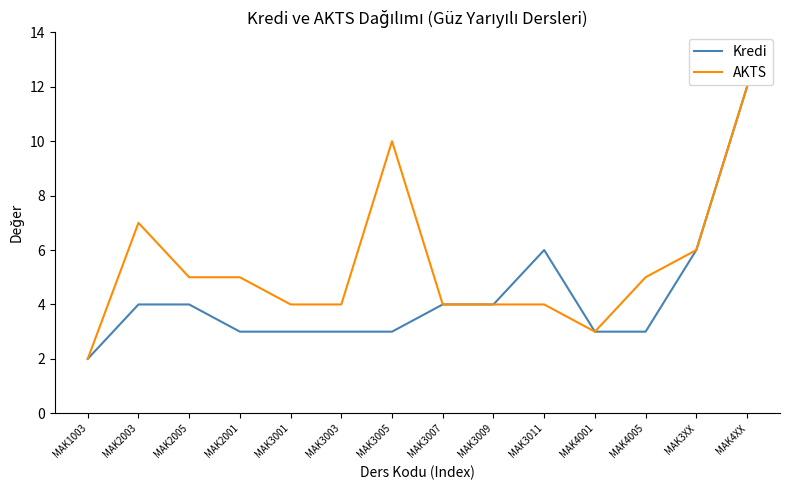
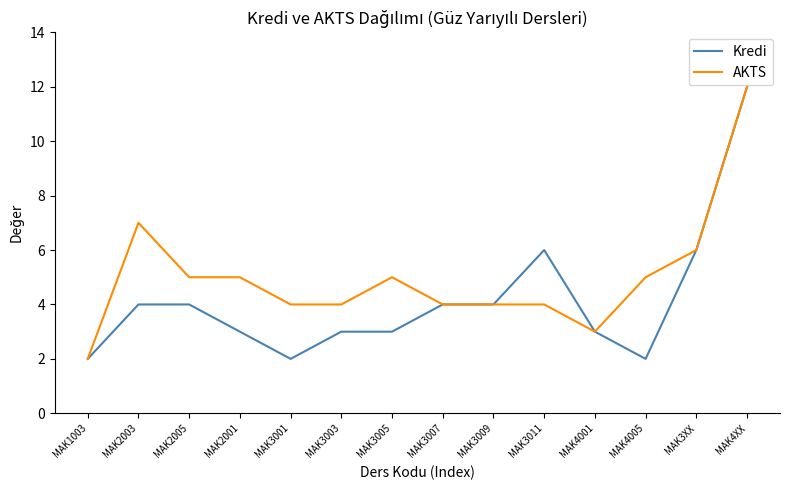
  {
    "Kredi": {
      "MAK2003": 4,
      "MAK2005": 4,
      "MAK2001": 3,
-     "MAK3001": 3,
+     "MAK3001": 2,
      "MAK3003": 3,
      "MAK3005": 3,
      "MAK3011": 6,
-     "MAK4005": 3
+     "MAK4005": 2
    },
    "AKTS": {
      "MAK2003": 7,
      "MAK2005": 5,
      "MAK2001": 5,
      "MAK3001": 4,
      "MAK3003": 4,
-     "MAK3005": 10,
+     "MAK3005": 5,
      "MAK3011": 4,
      "MAK4005": 5
    }
  }
